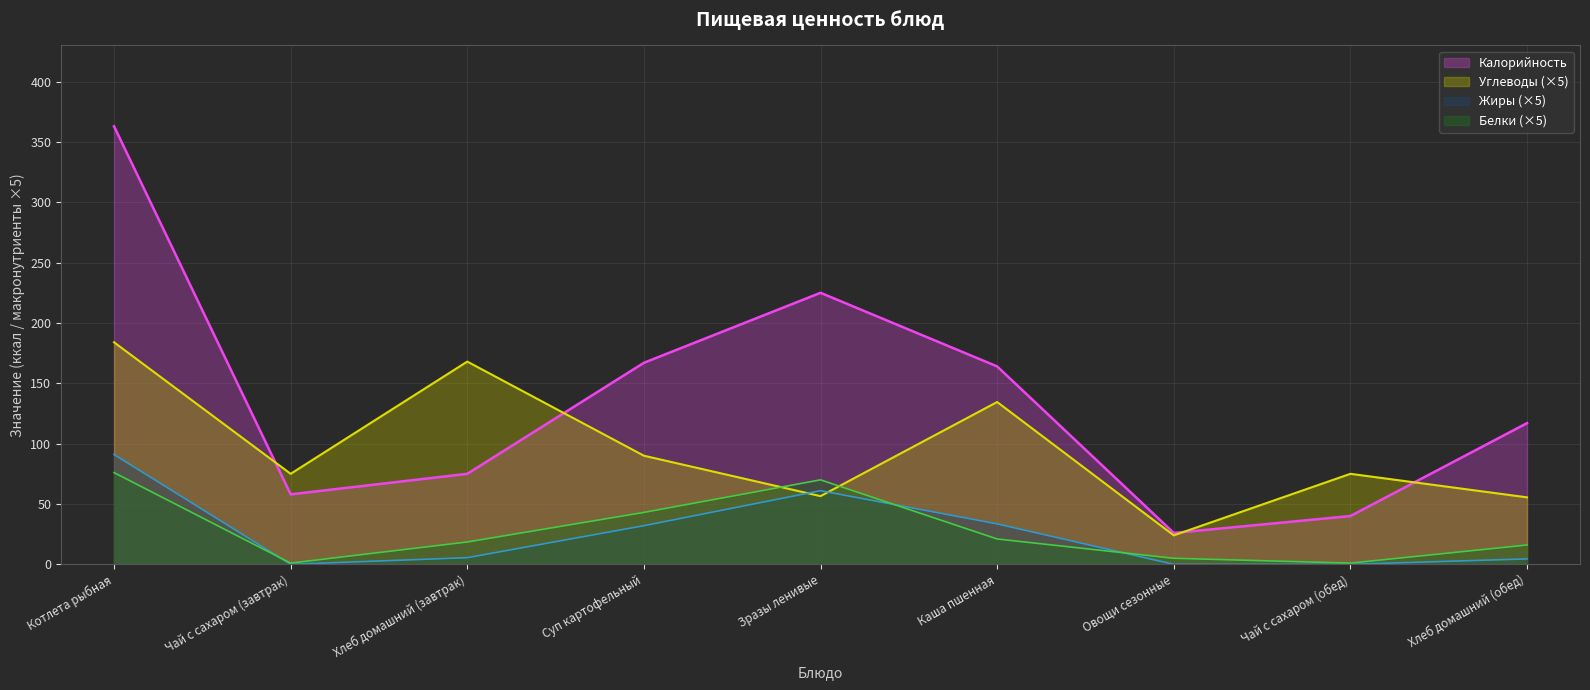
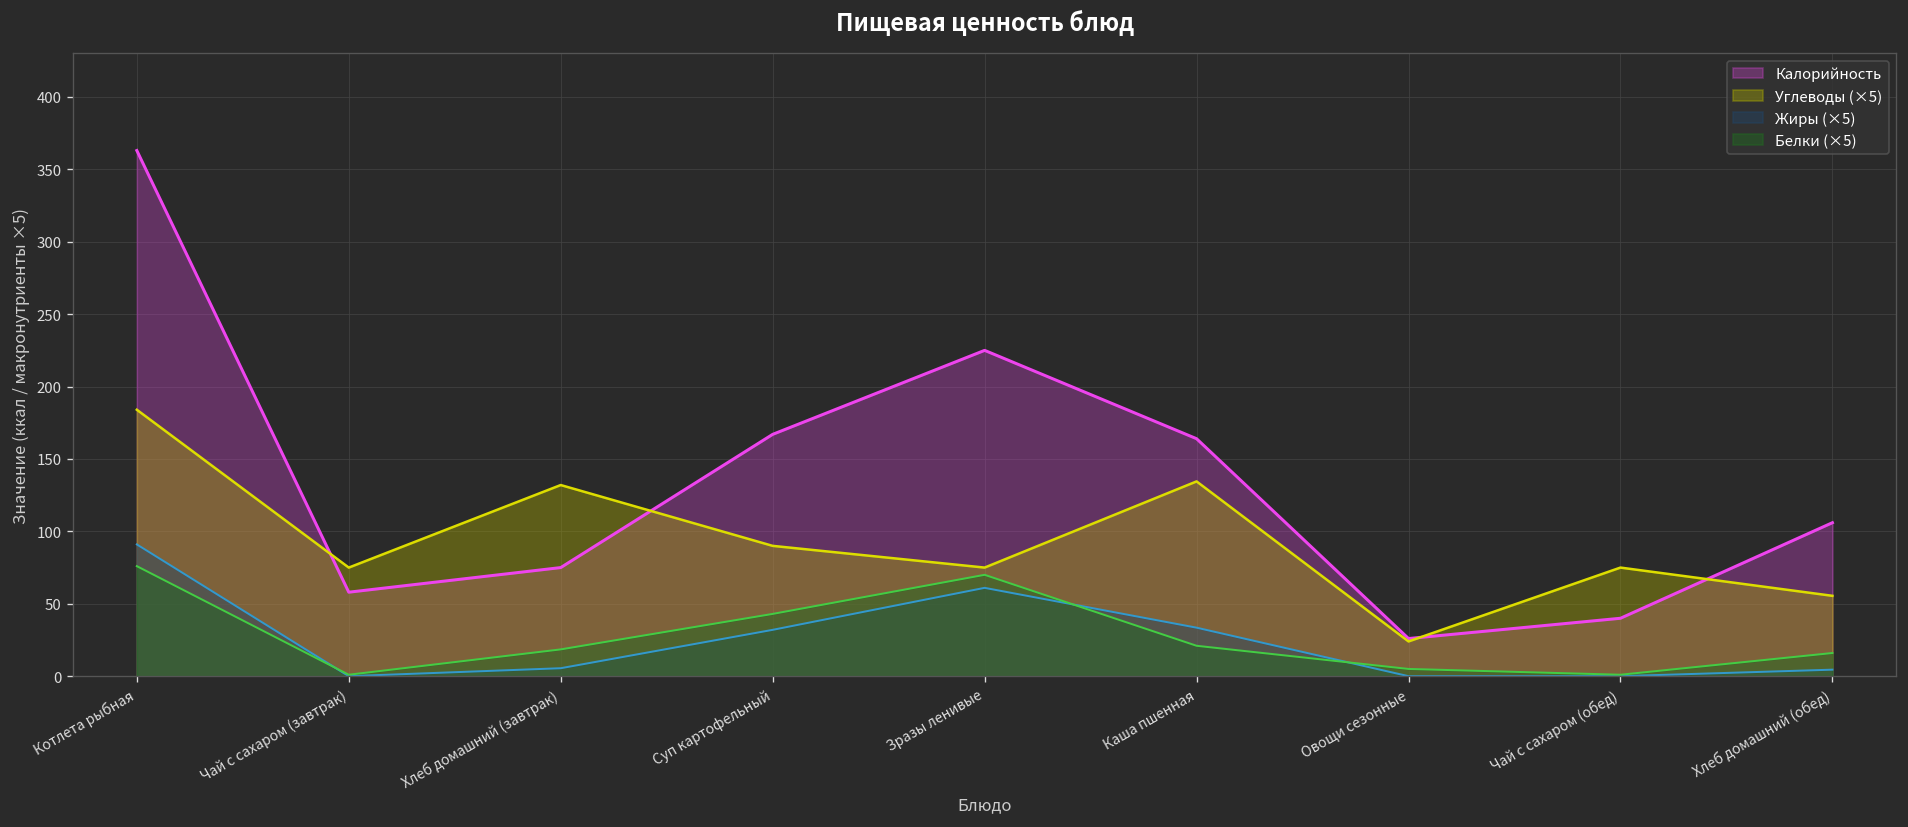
  {
    "Калорийность": {
      "Котлета рыбная": 363,
      "Чай с сахаром (завтрак)": 58,
      "Хлеб домашний (завтрак)": 75,
      "Суп картофельный": 167,
      "Зразы ленивые": 225,
      "Каша пшенная": 164,
      "Чай с сахаром (обед)": 40,
-     "Хлеб домашний (обед)": 117
+     "Хлеб домашний (обед)": 106
    },
    "Углеводы (×5)": {
      "Котлета рыбная": 184,
      "Чай с сахаром (завтрак)": 75,
-     "Хлеб домашний (завтрак)": 168,
+     "Хлеб домашний (завтрак)": 132,
      "Суп картофельный": 90,
-     "Зразы ленивые": 57,
+     "Зразы ленивые": 75,
      "Каша пшенная": 135,
      "Чай с сахаром (обед)": 75,
      "Хлеб домашний (обед)": 56
    }
  }
